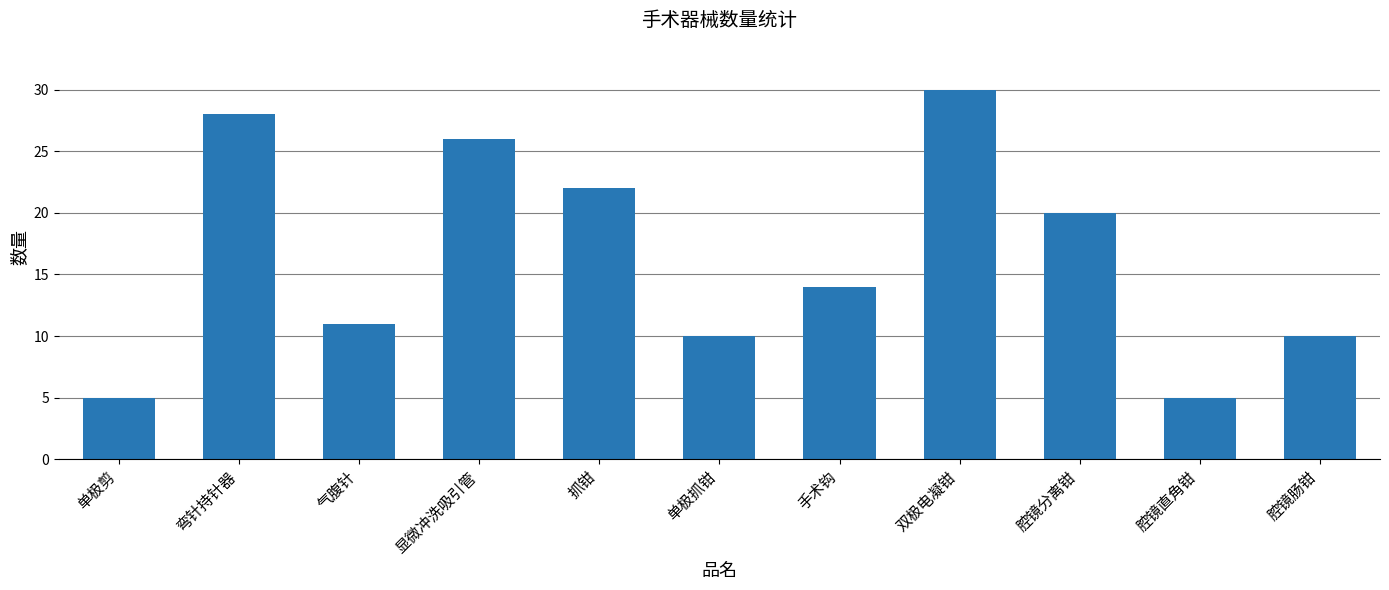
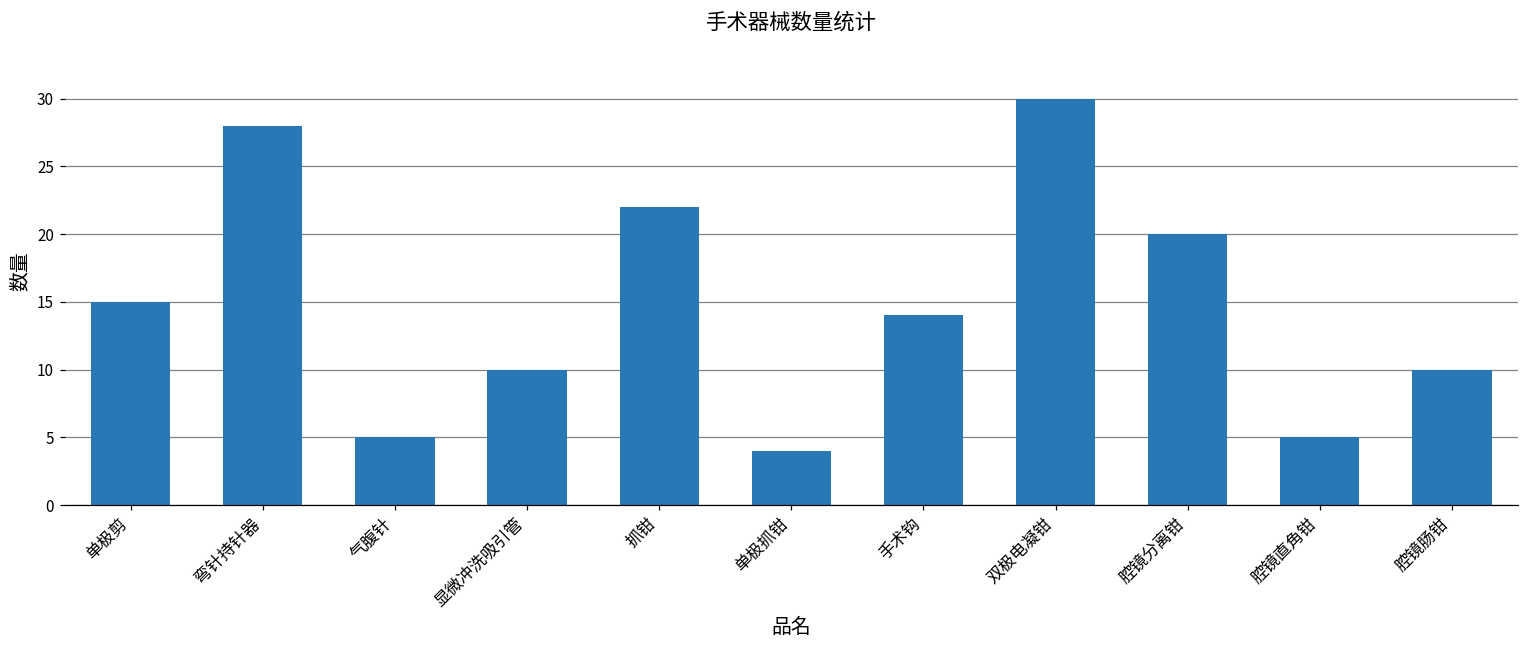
  {
-   "单极剪": 5,
+   "单极剪": 15,
    "弯针持针器": 28,
-   "气腹针": 11,
-   "显微冲洗吸引管": 26,
+   "气腹针": 5,
+   "显微冲洗吸引管": 10,
    "抓钳": 22,
-   "单极抓钳": 10,
+   "单极抓钳": 4,
    "手术钩": 14,
    "双极电凝钳": 30,
    "腔镜分离钳": 20,
    "腔镜直角钳": 5,
    "腔镜肠钳": 10
  }
